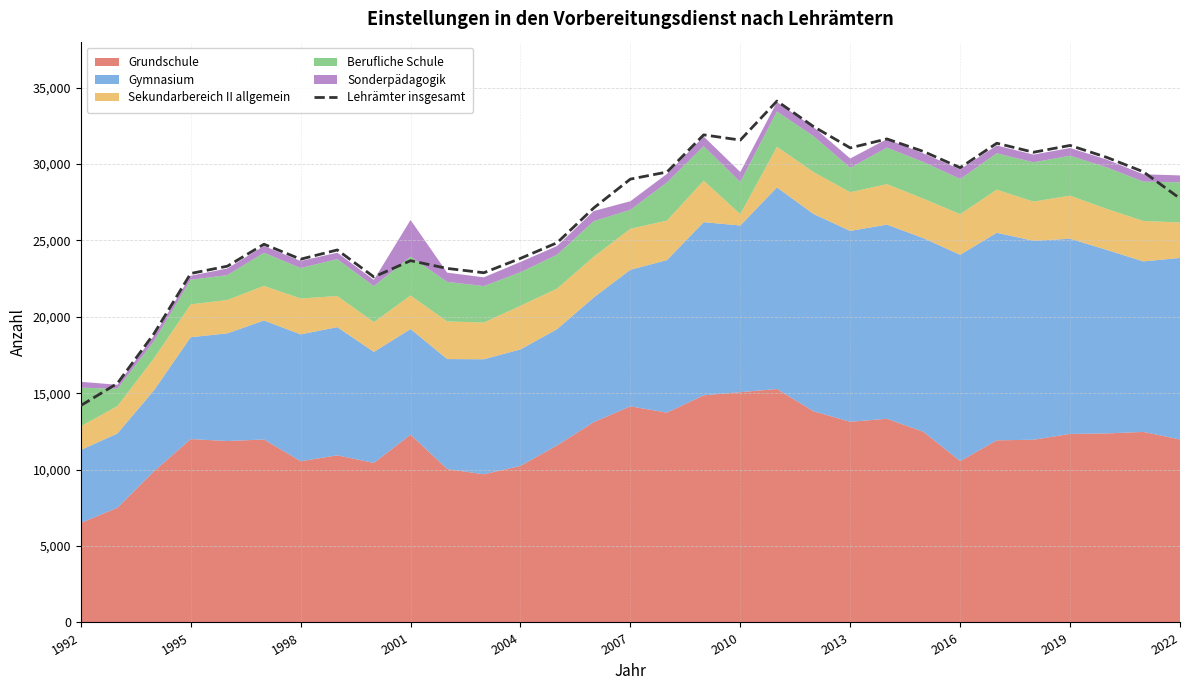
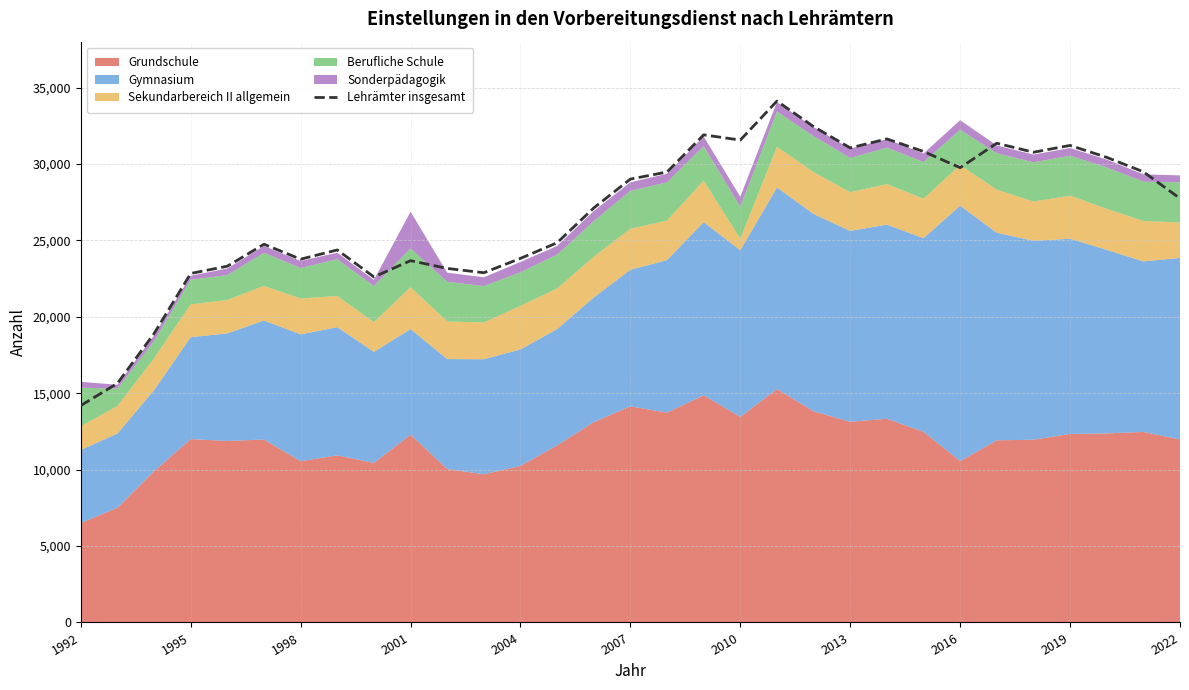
  {
    "Lehrämter insgesamt": {
      "1992": "14,200",
      "2001": "23,700",
      "2004": "23,800",
      "2007": "29,000",
      "2010": "31,600",
      "2019": "31,200",
      "2022": "27,700"
    },
    "Grundschule": {
      "1992": "6,500",
      "1995": "12,000",
      "1998": "10,600",
      "2001": "12,300",
      "2004": "10,200",
      "2007": "14,100",
-     "2010": "15,100",
+     "2010": "13,400",
      "2013": "13,100",
      "2016": "10,600",
      "2019": "12,300",
      "2022": "12,000"
    },
    "Gymnasium": {
      "1992": "4,800",
      "1995": "6,700",
      "1998": "8,300",
      "2001": "6,900",
      "2004": "7,600",
      "2007": "8,900",
      "2010": "10,900",
      "2013": "12,500",
-     "2016": "13,500",
+     "2016": "16,700",
      "2019": "12,800",
      "2022": "11,900"
    },
    "Sekundarbereich II allgemein": {
      "1992": "1,500",
      "1995": "2,100",
      "1998": "2,300",
-     "2001": "2,200",
+     "2001": "2,700",
      "2004": "2,900",
      "2007": "2,700",
      "2010": "700",
      "2013": "2,500",
      "2016": "2,700",
      "2019": "2,800",
      "2022": "2,300"
    },
    "Berufliche Schule": {
      "1992": "2,500",
      "1995": "1,600",
      "1998": "2,000",
      "2001": "2,500",
      "2004": "2,200",
-     "2007": "1,200",
+     "2007": "2,500",
      "2010": "2,100",
-     "2013": "1,600",
+     "2013": "2,200",
      "2016": "2,300",
      "2019": "2,600",
      "2022": "2,600"
    },
    "Sonderpädagogik": {
      "1992": "400",
      "2001": "2,400",
      "2004": "700",
      "2007": "600",
      "2010": "700",
      "2019": "500",
      "2022": "500"
    }
  }
